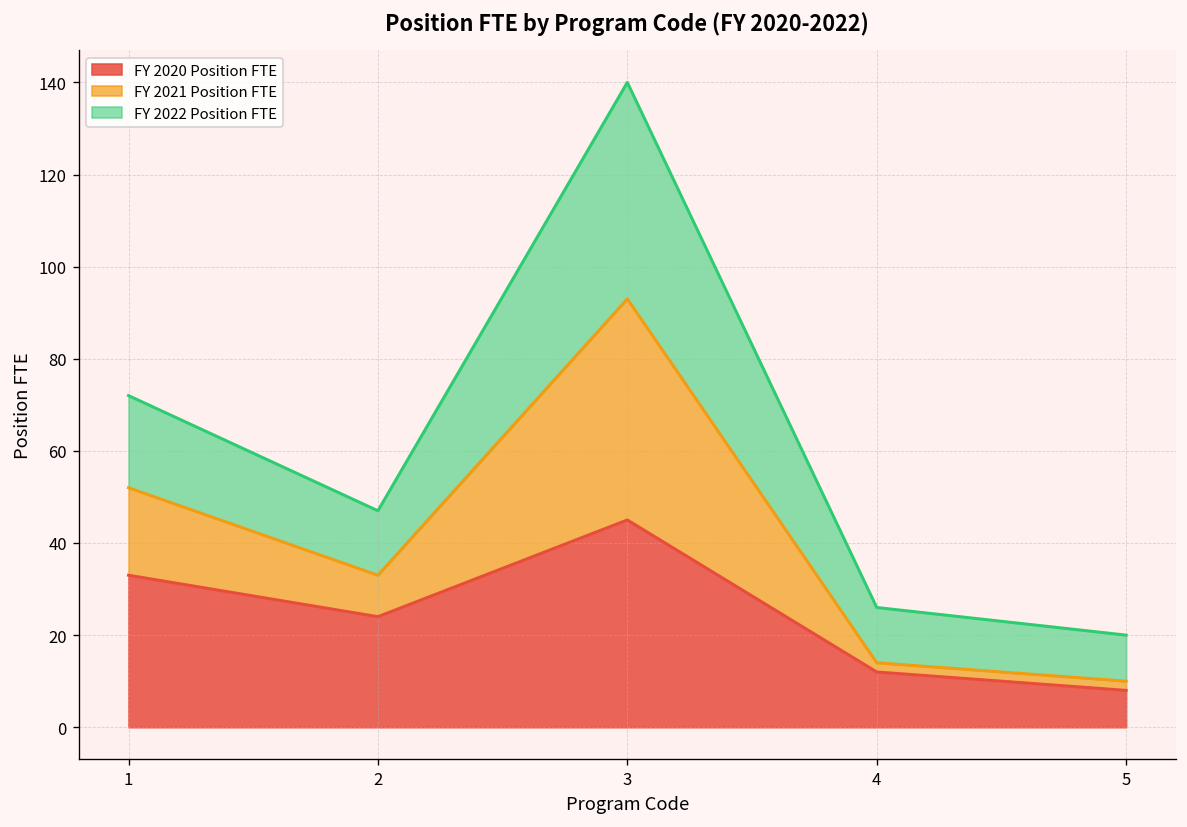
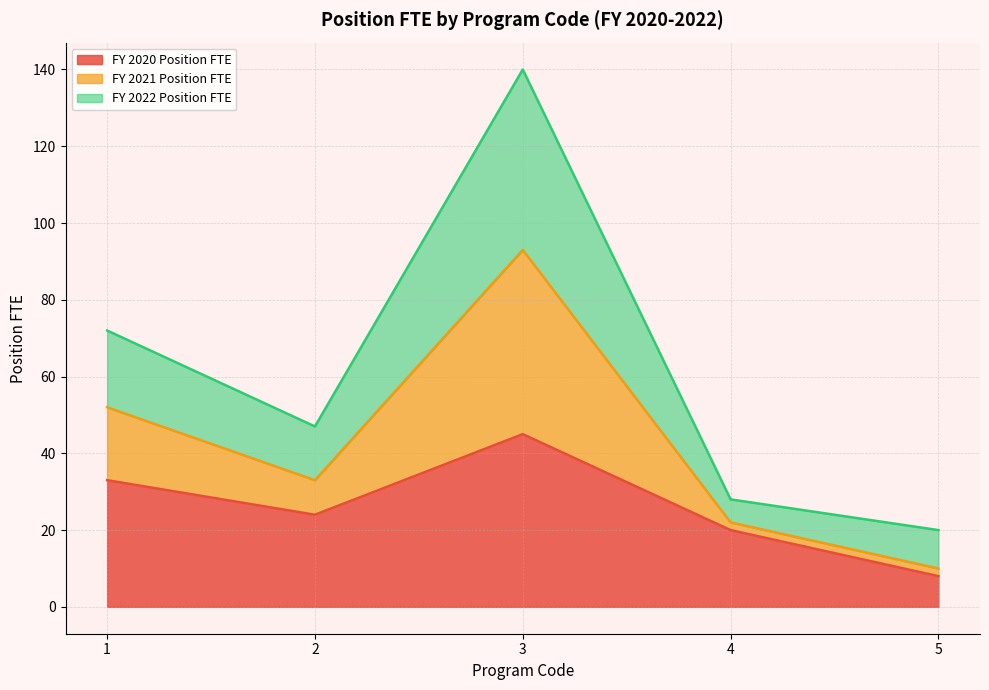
  {
    "FY 2020 Position FTE": {
      "1": 33,
      "2": 24,
      "3": 45,
-     "4": 12,
+     "4": 20,
      "5": 8
    },
    "FY 2021 Position FTE": {
      "1": 19,
      "2": 9,
      "3": 48,
      "4": 2,
      "5": 2
    },
    "FY 2022 Position FTE": {
      "1": 20,
      "2": 14,
      "3": 47,
-     "4": 12,
+     "4": 6,
      "5": 10
    }
  }
